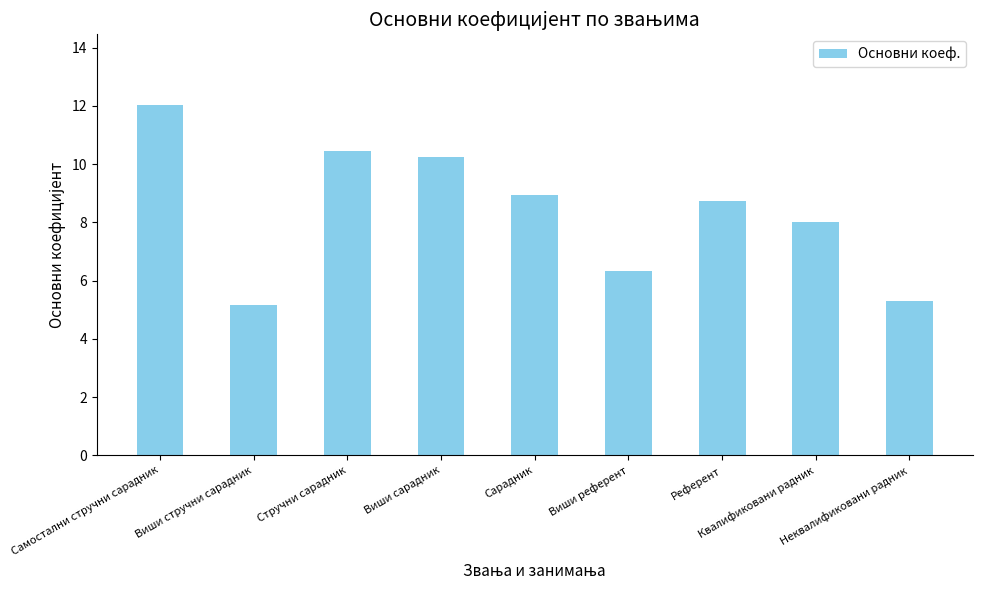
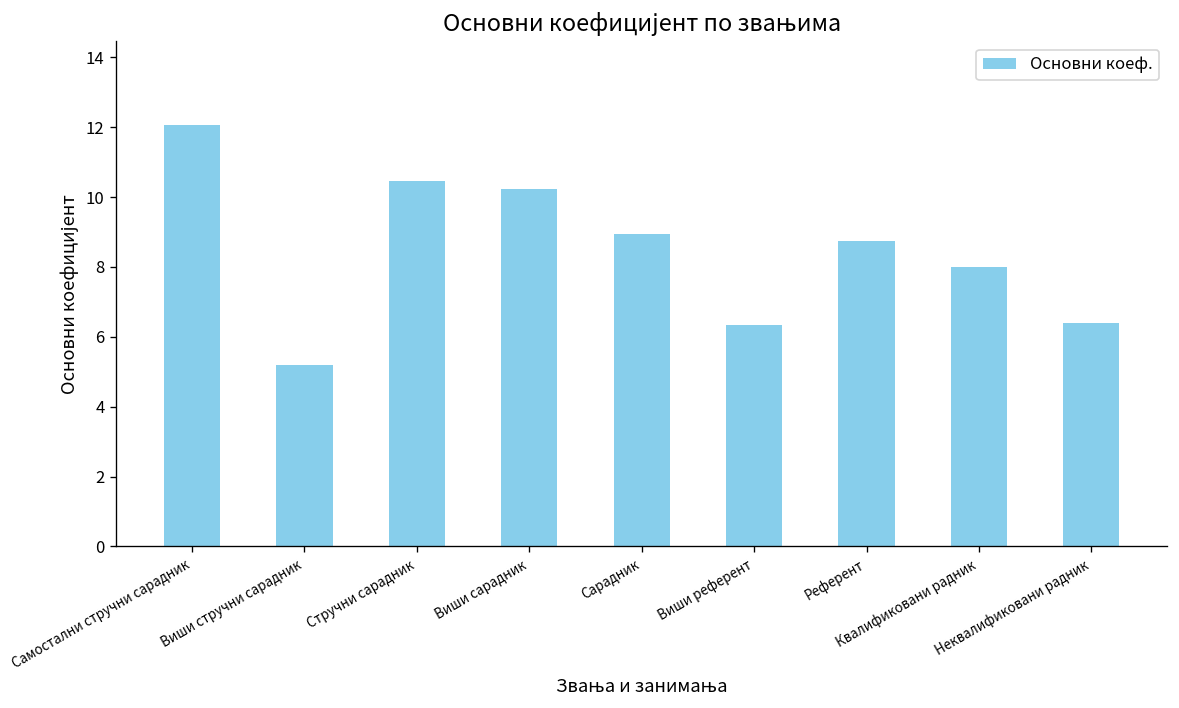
  {
    "Самостални стручни сарадник": 12.1,
    "Виши стручни сарадник": 5.2,
    "Стручни сарадник": 10.5,
    "Виши сарадник": 10.2,
    "Сарадник": 9.0,
    "Виши референт": 6.3,
    "Референт": 8.7,
    "Квалификовани радник": 8.0,
-   "Неквалификовани радник": 5.3
+   "Неквалификовани радник": 6.4
  }
